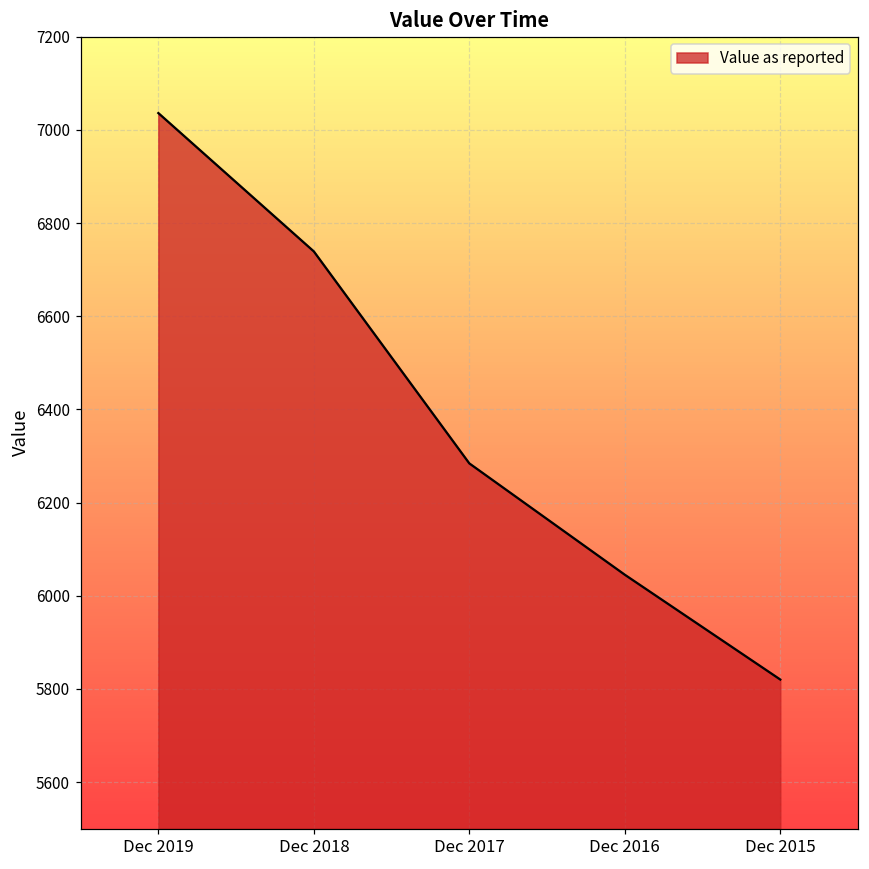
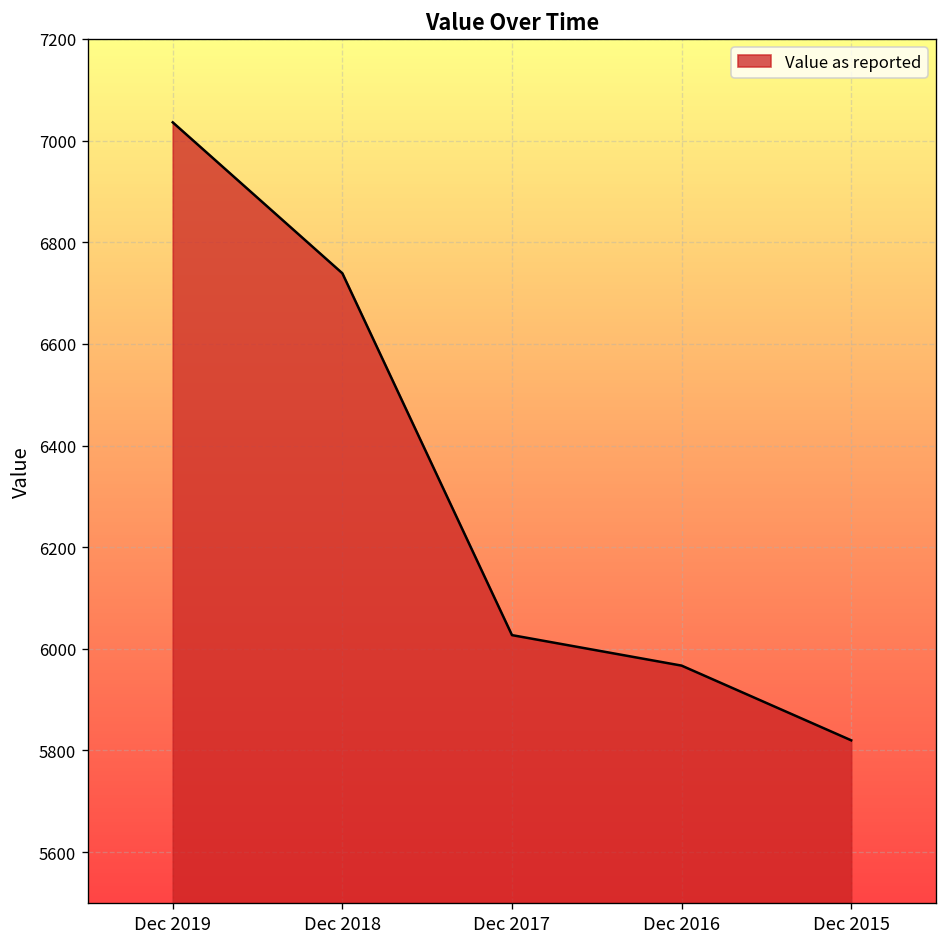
  {
    "Dec 2019": 7040,
    "Dec 2018": 6740,
-   "Dec 2017": 6280,
-   "Dec 2016": 6050,
+   "Dec 2017": 6030,
+   "Dec 2016": 5970,
    "Dec 2015": 5820
  }
